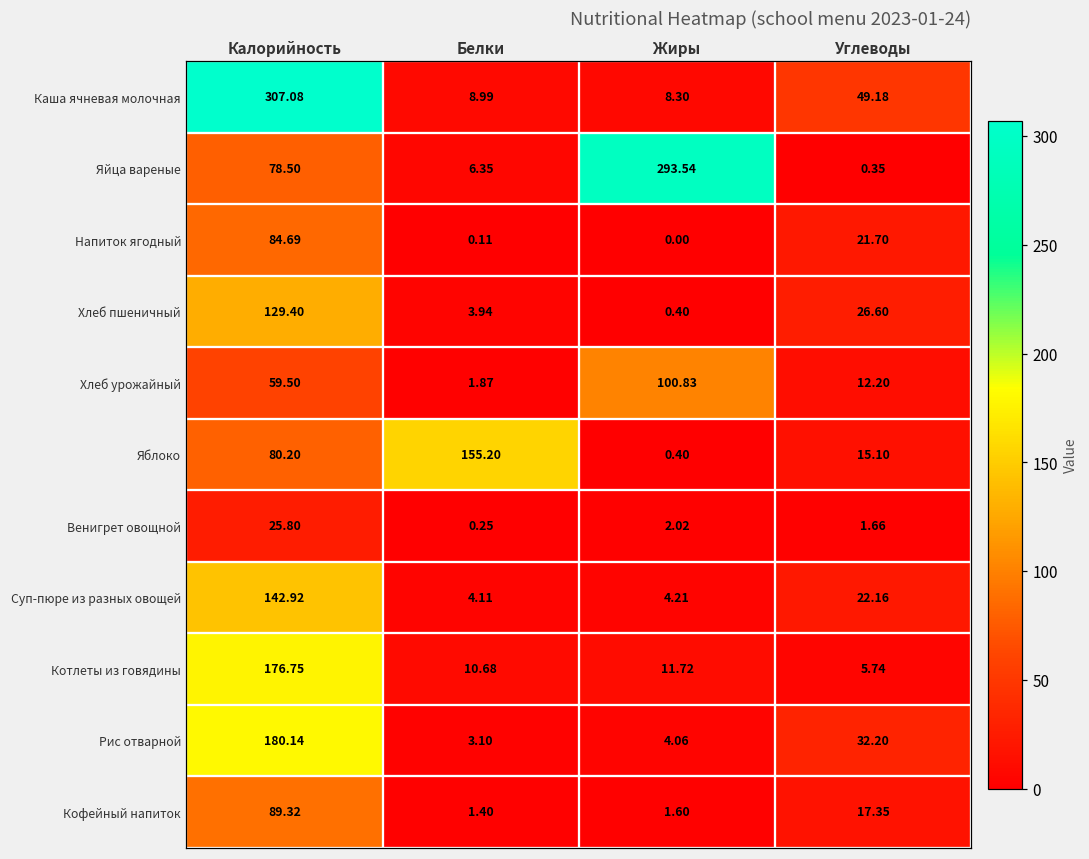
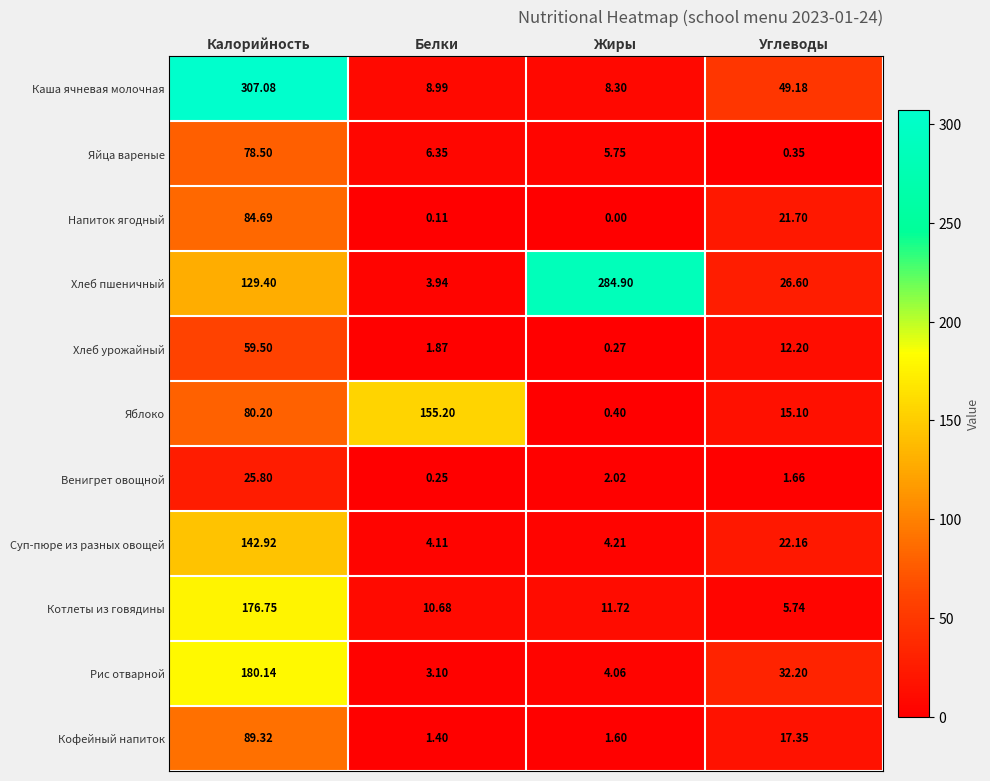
  {
    "Каша ячневая молочная": {
      "Калорийность": 307.08,
      "Белки": 8.99,
      "Жиры": 8.30,
      "Углеводы": 49.18
    },
    "Яйца вареные": {
      "Калорийность": 78.50,
      "Белки": 6.35,
-     "Жиры": 293.54,
+     "Жиры": 5.75,
      "Углеводы": 0.35
    },
    "Напиток ягодный": {
      "Калорийность": 84.69,
      "Белки": 0.11,
      "Жиры": 0.00,
      "Углеводы": 21.70
    },
    "Хлеб пшеничный": {
      "Калорийность": 129.40,
      "Белки": 3.94,
-     "Жиры": 0.40,
+     "Жиры": 284.90,
      "Углеводы": 26.60
    },
    "Хлеб урожайный": {
      "Калорийность": 59.50,
      "Белки": 1.87,
-     "Жиры": 100.83,
+     "Жиры": 0.27,
      "Углеводы": 12.20
    },
    "Яблоко": {
      "Калорийность": 80.20,
      "Белки": 155.20,
      "Жиры": 0.40,
      "Углеводы": 15.10
    },
    "Венигрет овощной": {
      "Калорийность": 25.80,
      "Белки": 0.25,
      "Жиры": 2.02,
      "Углеводы": 1.66
    },
    "Суп-пюре из разных овощей": {
      "Калорийность": 142.92,
      "Белки": 4.11,
      "Жиры": 4.21,
      "Углеводы": 22.16
    },
    "Котлеты из говядины": {
      "Калорийность": 176.75,
      "Белки": 10.68,
      "Жиры": 11.72,
      "Углеводы": 5.74
    },
    "Рис отварной": {
      "Калорийность": 180.14,
      "Белки": 3.10,
      "Жиры": 4.06,
      "Углеводы": 32.20
    },
    "Кофейный напиток": {
      "Калорийность": 89.32,
      "Белки": 1.40,
      "Жиры": 1.60,
      "Углеводы": 17.35
    }
  }
